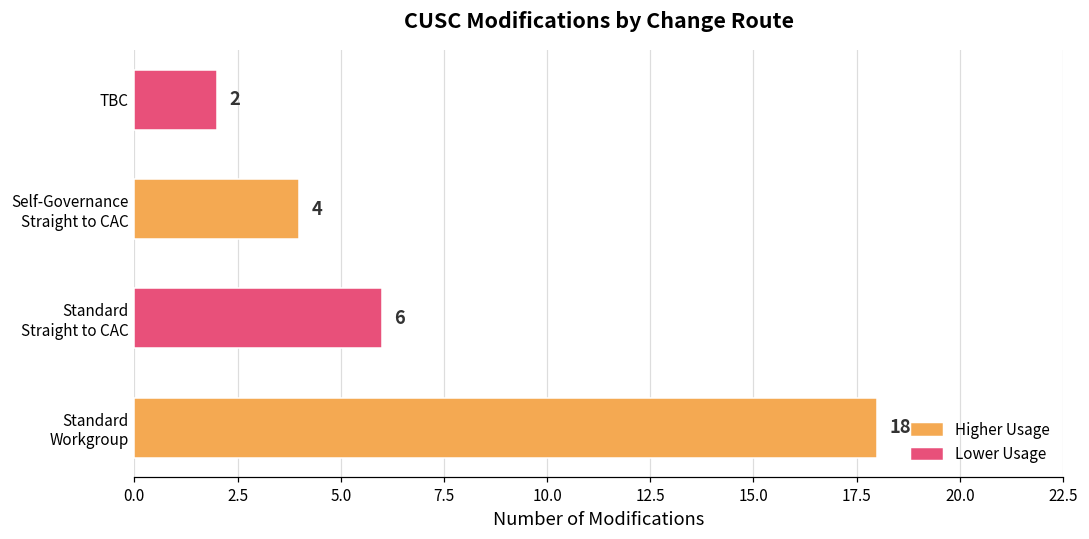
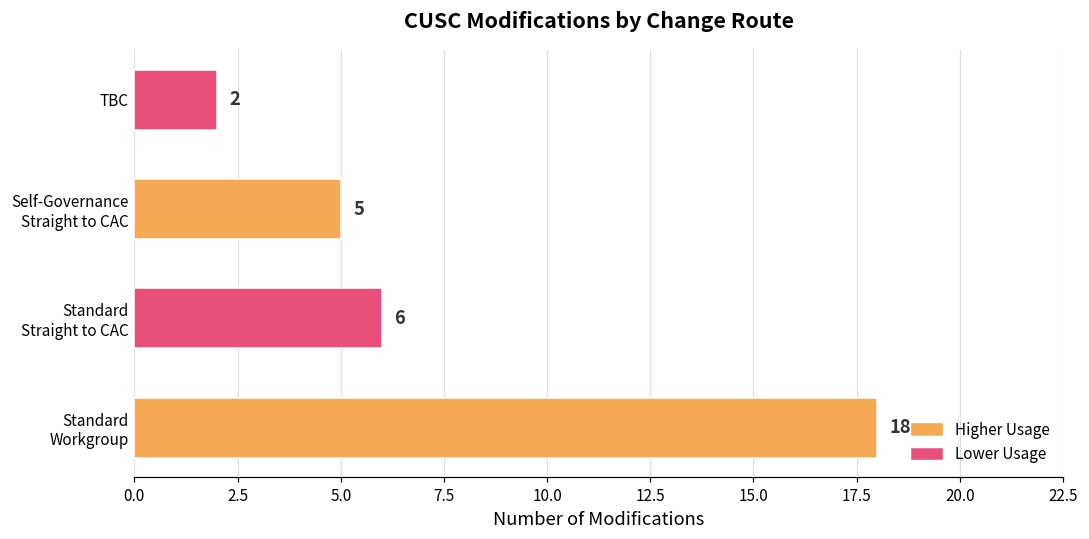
  {
    "TBC": 2,
-   "Self-Governance Straight to CAC": 4,
+   "Self-Governance Straight to CAC": 5,
    "Standard Straight to CAC": 6,
    "Standard Workgroup": 18
  }
